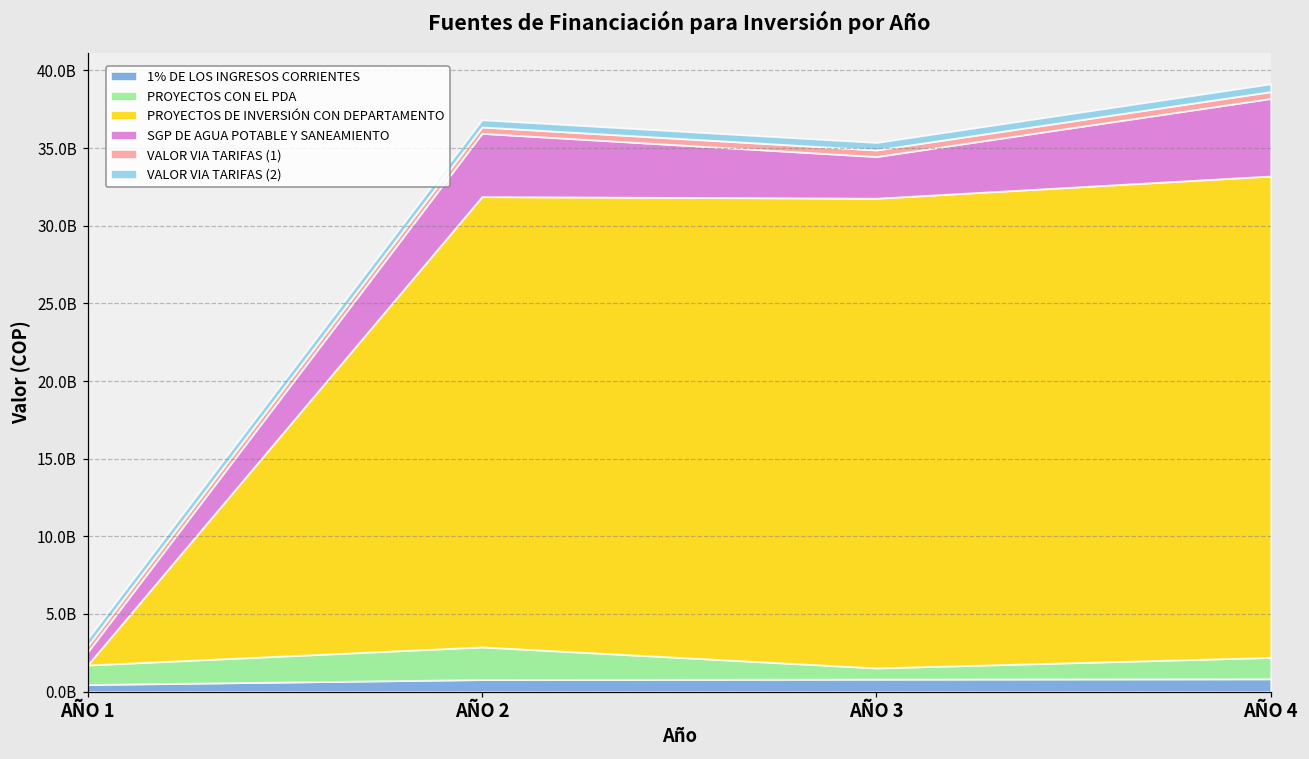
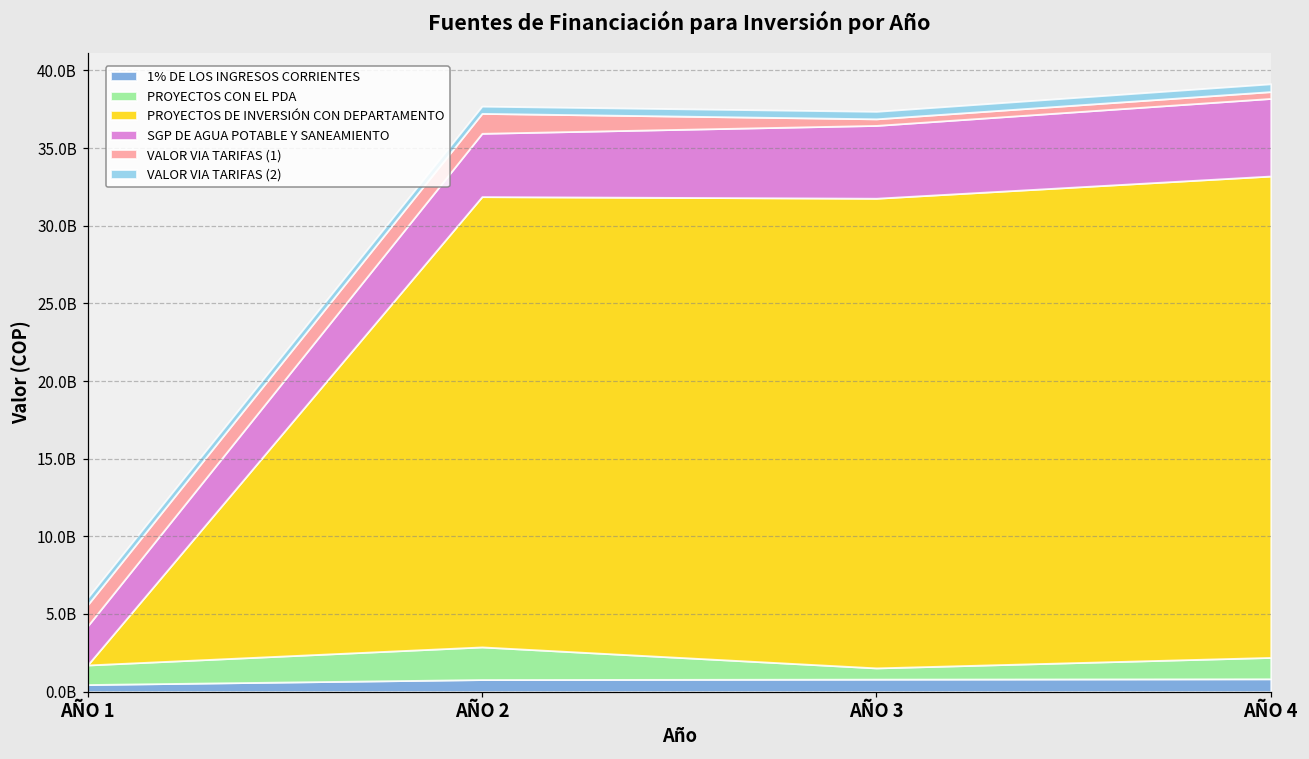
  {
    "PROYECTOS CON EL PDA": {
      "AÑO 2": 2100000000,
      "AÑO 3": 700000000,
      "AÑO 4": 1400000000
    },
    "PROYECTOS DE INVERSIÓN CON DEPARTAMENTO": {
      "AÑO 2": 29000000000,
      "AÑO 3": 30200000000,
      "AÑO 4": 31000000000
    },
    "SGP DE AGUA POTABLE Y SANEAMIENTO": {
-     "AÑO 1": 800000000,
+     "AÑO 1": 2500000000,
      "AÑO 2": 4100000000,
-     "AÑO 3": 2700000000,
+     "AÑO 3": 4700000000,
      "AÑO 4": 5000000000
    },
    "VALOR VIA TARIFAS (1)": {
-     "AÑO 1": 400000000,
-     "AÑO 2": 400000000,
+     "AÑO 1": 1400000000,
+     "AÑO 2": 1300000000,
      "AÑO 3": 400000000,
      "AÑO 4": 400000000
    }
  }
